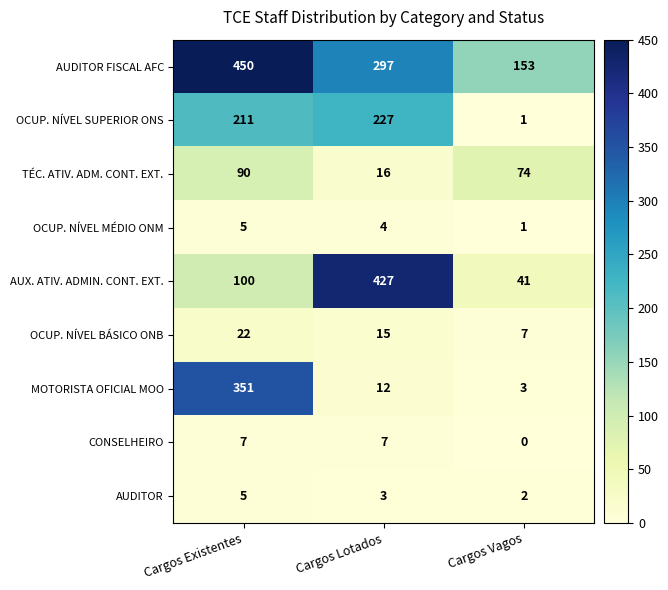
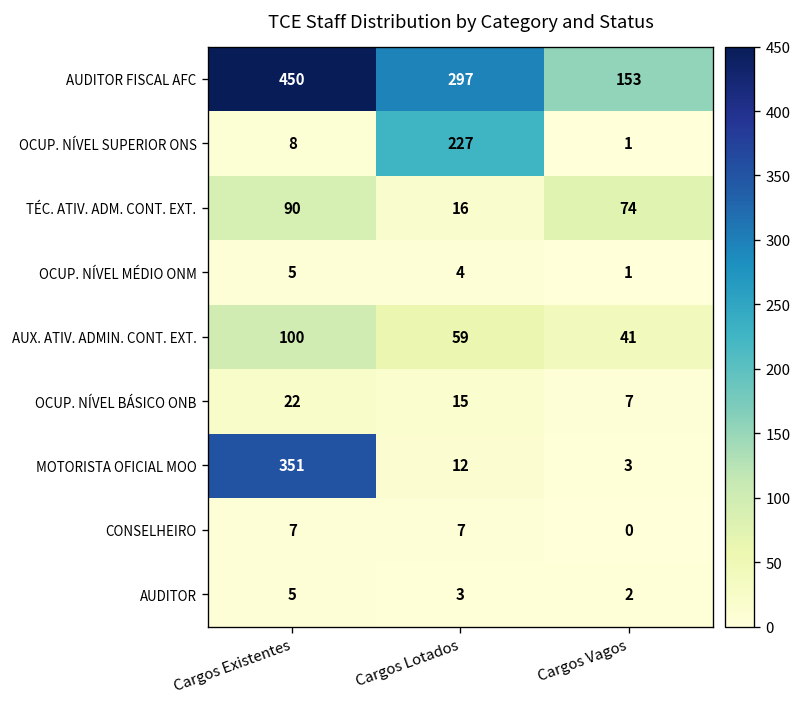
  {
    "AUDITOR FISCAL AFC": {
      "Cargos Existentes": 450,
      "Cargos Lotados": 297,
      "Cargos Vagos": 153
    },
    "OCUP. NÍVEL SUPERIOR ONS": {
-     "Cargos Existentes": 211,
+     "Cargos Existentes": 8,
      "Cargos Lotados": 227,
      "Cargos Vagos": 1
    },
    "TÉC. ATIV. ADM. CONT. EXT.": {
      "Cargos Existentes": 90,
      "Cargos Lotados": 16,
      "Cargos Vagos": 74
    },
    "OCUP. NÍVEL MÉDIO ONM": {
      "Cargos Existentes": 5,
      "Cargos Lotados": 4,
      "Cargos Vagos": 1
    },
    "AUX. ATIV. ADMIN. CONT. EXT.": {
      "Cargos Existentes": 100,
-     "Cargos Lotados": 427,
+     "Cargos Lotados": 59,
      "Cargos Vagos": 41
    },
    "OCUP. NÍVEL BÁSICO ONB": {
      "Cargos Existentes": 22,
      "Cargos Lotados": 15,
      "Cargos Vagos": 7
    },
    "MOTORISTA OFICIAL MOO": {
      "Cargos Existentes": 351,
      "Cargos Lotados": 12,
      "Cargos Vagos": 3
    },
    "CONSELHEIRO": {
      "Cargos Existentes": 7,
      "Cargos Lotados": 7,
      "Cargos Vagos": 0
    },
    "AUDITOR": {
      "Cargos Existentes": 5,
      "Cargos Lotados": 3,
      "Cargos Vagos": 2
    }
  }
